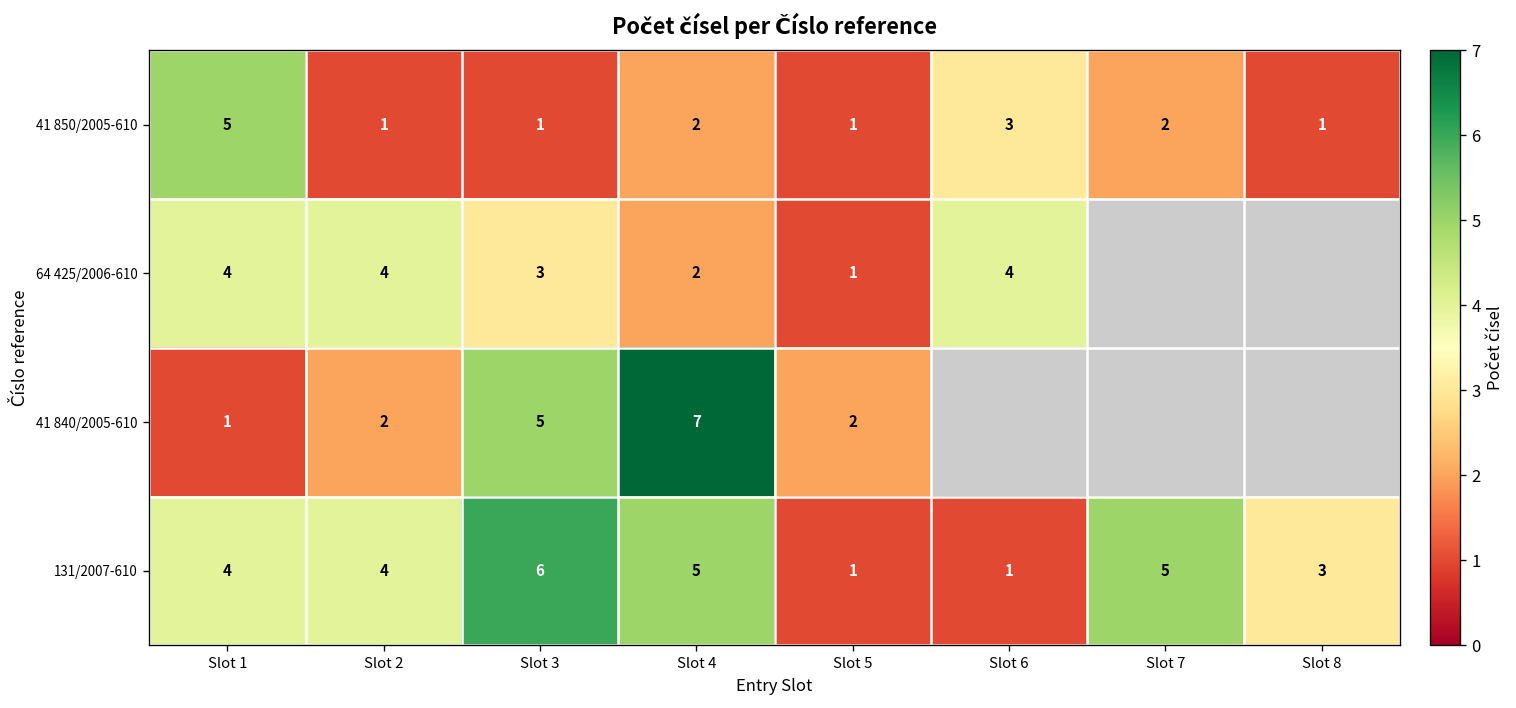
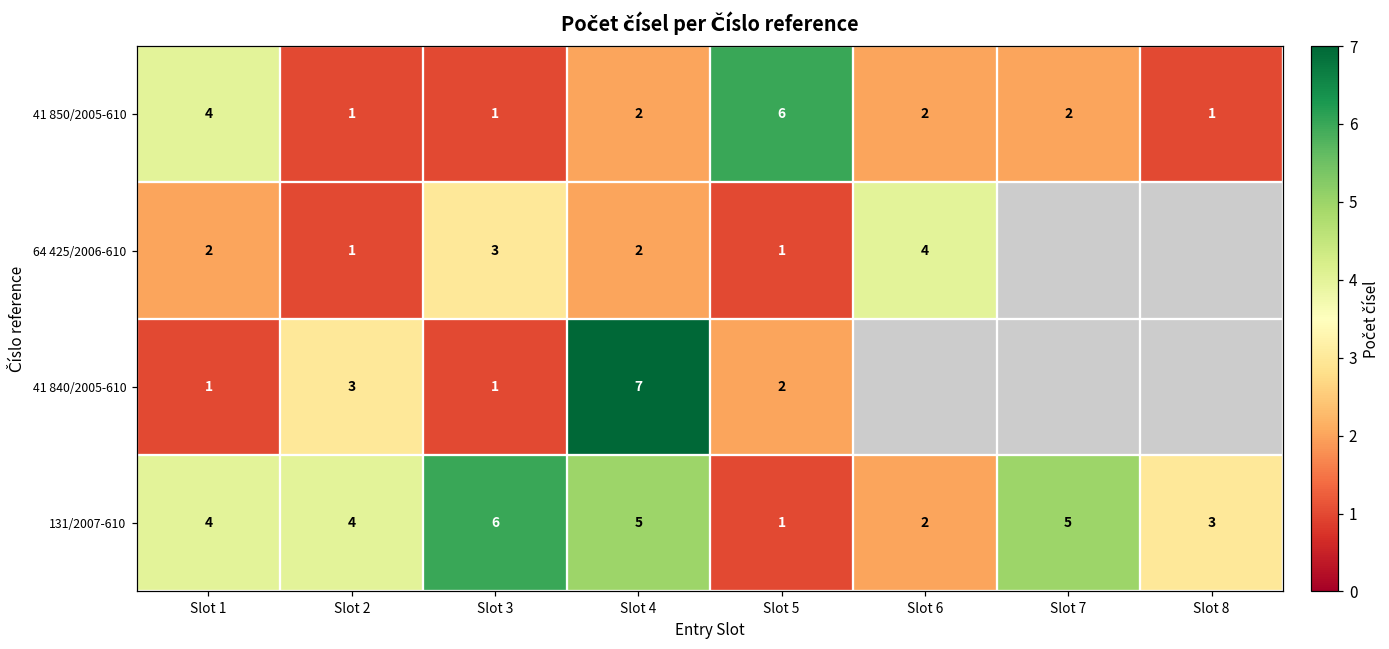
  {
    "41 850/2005-610": {
-     "Slot 1": 5,
+     "Slot 1": 4,
      "Slot 2": 1,
      "Slot 3": 1,
      "Slot 4": 2,
-     "Slot 5": 1,
-     "Slot 6": 3,
+     "Slot 5": 6,
+     "Slot 6": 2,
      "Slot 7": 2,
      "Slot 8": 1
    },
    "64 425/2006-610": {
-     "Slot 1": 4,
-     "Slot 2": 4,
+     "Slot 1": 2,
+     "Slot 2": 1,
      "Slot 3": 3,
      "Slot 4": 2,
      "Slot 5": 1,
      "Slot 6": 4
    },
    "41 840/2005-610": {
      "Slot 1": 1,
-     "Slot 2": 2,
-     "Slot 3": 5,
+     "Slot 2": 3,
+     "Slot 3": 1,
      "Slot 4": 7,
      "Slot 5": 2
    },
    "131/2007-610": {
      "Slot 1": 4,
      "Slot 2": 4,
      "Slot 3": 6,
      "Slot 4": 5,
      "Slot 5": 1,
-     "Slot 6": 1,
+     "Slot 6": 2,
      "Slot 7": 5,
      "Slot 8": 3
    }
  }
